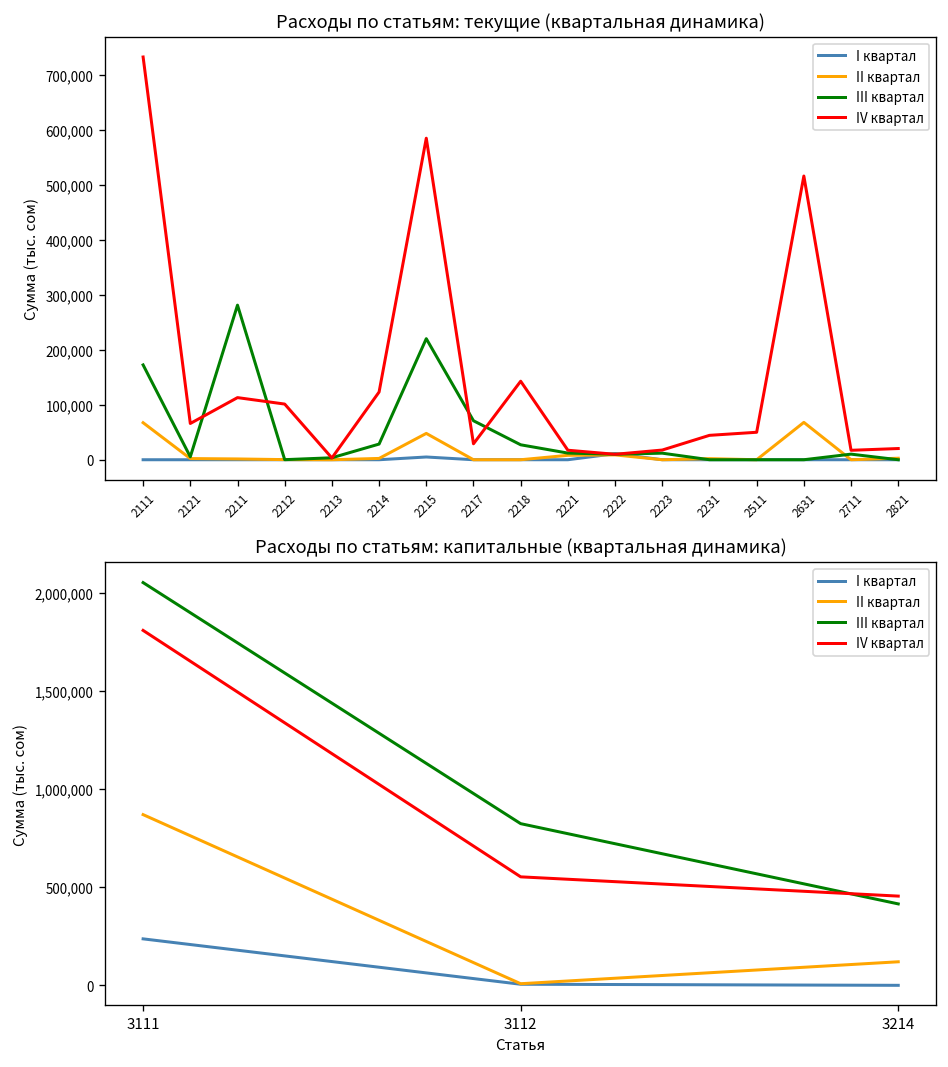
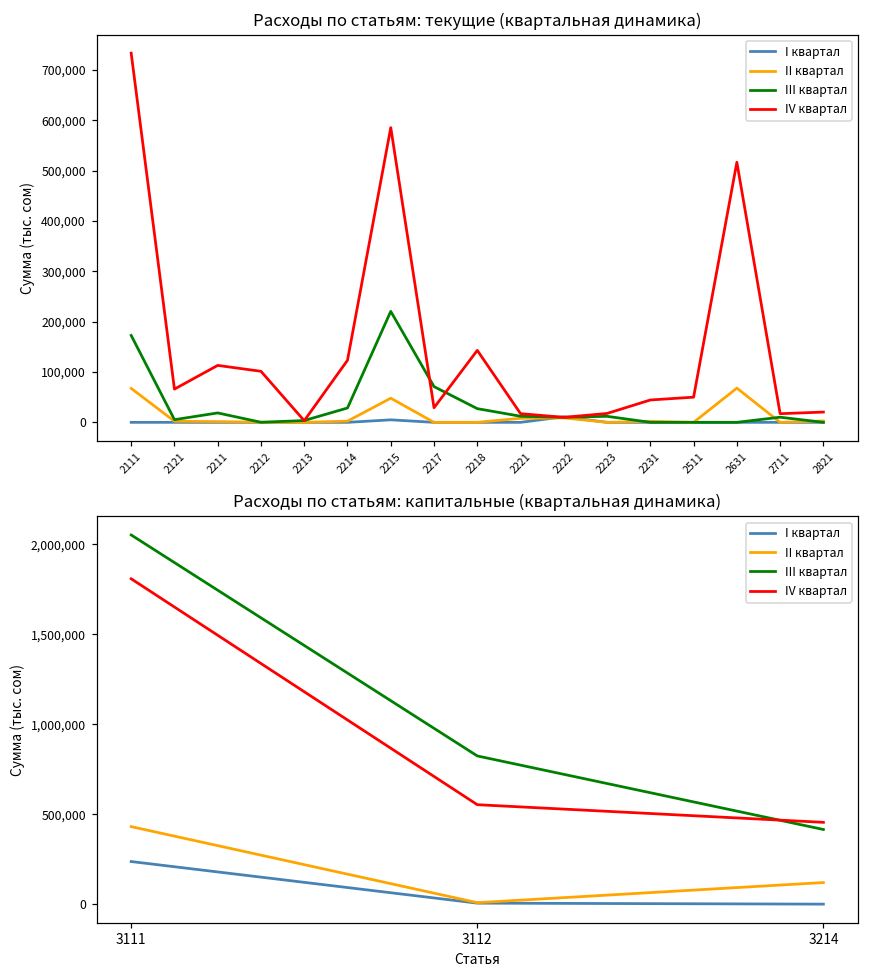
  {
    "Расходы по статьям: текущие (квартальная динамика)": {
      "I квартал": {
        "2111": "0",
        "2215": "10,000",
        "2221": "0"
      },
      "II квартал": {
        "2111": "70,000",
        "2215": "50,000",
        "2631": "70,000"
      },
      "III квартал": {
        "2111": "170,000",
-       "2211": "280,000",
+       "2211": "20,000",
        "2214": "30,000",
        "2215": "220,000",
        "2217": "70,000",
        "2218": "30,000",
        "2223": "10,000",
        "2711": "10,000"
      },
      "IV квартал": {
        "2111": "730,000",
        "2121": "70,000",
        "2211": "110,000",
        "2212": "100,000",
        "2214": "120,000",
        "2215": "590,000",
        "2217": "30,000",
        "2218": "140,000",
        "2223": "20,000",
        "2231": "40,000",
        "2511": "50,000",
        "2631": "520,000",
        "2711": "20,000",
        "2821": "20,000"
      }
    },
    "Расходы по статьям: капитальные (квартальная динамика)": {
      "I квартал": {
        "3111": "240,000",
        "3214": "0"
      },
      "II квартал": {
-       "3111": "870,000",
+       "3111": "430,000",
        "3214": "120,000"
      },
      "III квартал": {
        "3111": "2,050,000",
        "3112": "820,000",
        "3214": "420,000"
      },
      "IV квартал": {
        "3111": "1,810,000",
        "3112": "550,000",
        "3214": "450,000"
      }
    }
  }
